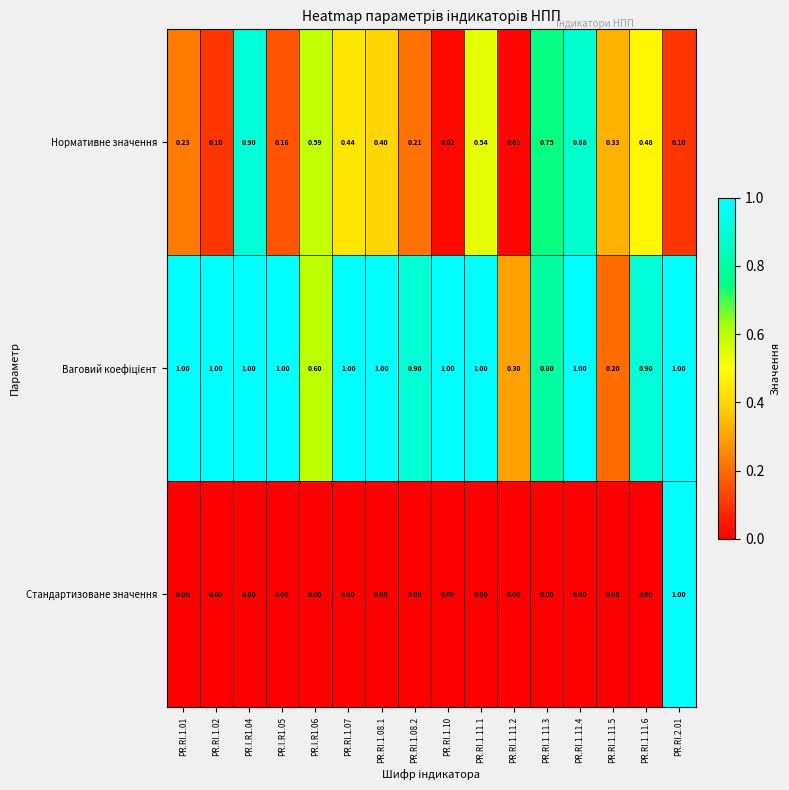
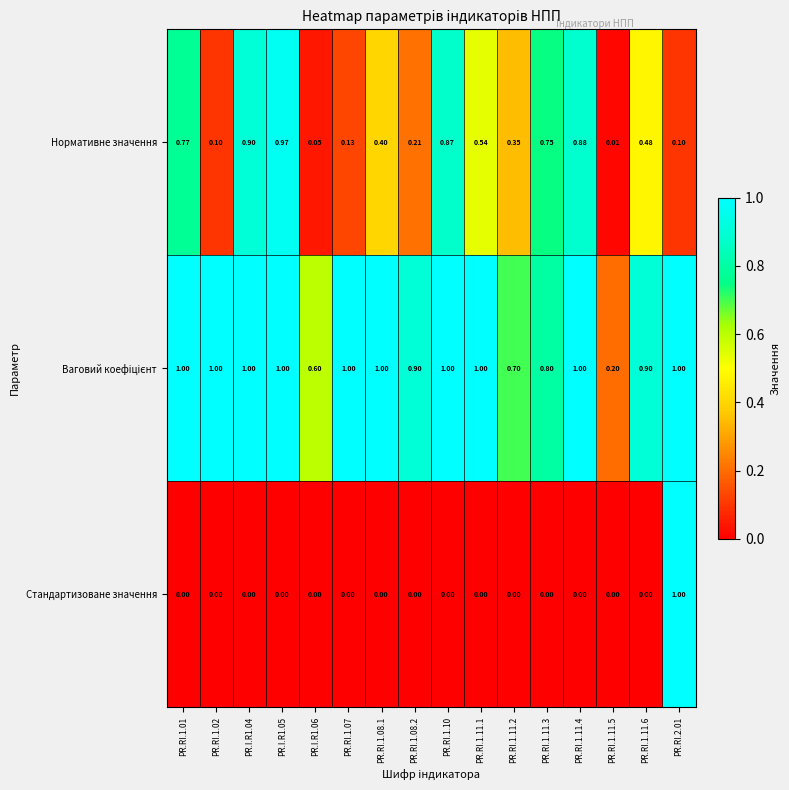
  {
    "Нормативне значення": {
-     "PR.RI.1.01": 0.23,
+     "PR.RI.1.01": 0.77,
      "PR.RI.1.02": 0.10,
      "PR.I.R1.04": 0.90,
-     "PR.I.R1.05": 0.16,
-     "PR.I.R1.06": 0.59,
-     "PR.RI.1.07": 0.44,
+     "PR.I.R1.05": 0.97,
+     "PR.I.R1.06": 0.05,
+     "PR.RI.1.07": 0.13,
      "PR.RI.1.08.1": 0.40,
      "PR.RI.1.08.2": 0.21,
-     "PR.RI.1.10": 0.02,
+     "PR.RI.1.10": 0.87,
      "PR.RI.1.11.1": 0.54,
-     "PR.RI.1.11.2": 0.01,
+     "PR.RI.1.11.2": 0.35,
      "PR.RI.1.11.3": 0.75,
      "PR.RI.1.11.4": 0.88,
-     "PR.RI.1.11.5": 0.33,
+     "PR.RI.1.11.5": 0.01,
      "PR.RI.1.11.6": 0.48,
      "PR.RI.2.01": 0.10
    },
    "Ваговий коефіцієнт": {
      "PR.RI.1.01": 1.00,
      "PR.RI.1.02": 1.00,
      "PR.I.R1.04": 1.00,
      "PR.I.R1.05": 1.00,
      "PR.I.R1.06": 0.60,
      "PR.RI.1.07": 1.00,
      "PR.RI.1.08.1": 1.00,
      "PR.RI.1.08.2": 0.90,
      "PR.RI.1.10": 1.00,
      "PR.RI.1.11.1": 1.00,
-     "PR.RI.1.11.2": 0.30,
+     "PR.RI.1.11.2": 0.70,
      "PR.RI.1.11.3": 0.80,
      "PR.RI.1.11.4": 1.00,
      "PR.RI.1.11.5": 0.20,
      "PR.RI.1.11.6": 0.90,
      "PR.RI.2.01": 1.00
    },
    "Стандартизоване значення": {
      "PR.RI.1.01": 0.00,
      "PR.RI.1.02": 0.00,
      "PR.I.R1.04": 0.00,
      "PR.I.R1.05": 0.00,
      "PR.I.R1.06": 0.00,
      "PR.RI.1.07": 0.00,
      "PR.RI.1.08.1": 0.00,
      "PR.RI.1.08.2": 0.00,
      "PR.RI.1.10": 0.00,
      "PR.RI.1.11.1": 0.00,
      "PR.RI.1.11.2": 0.00,
      "PR.RI.1.11.3": 0.00,
      "PR.RI.1.11.4": 0.00,
      "PR.RI.1.11.5": 0.00,
      "PR.RI.1.11.6": 0.00,
      "PR.RI.2.01": 1.00
    }
  }
